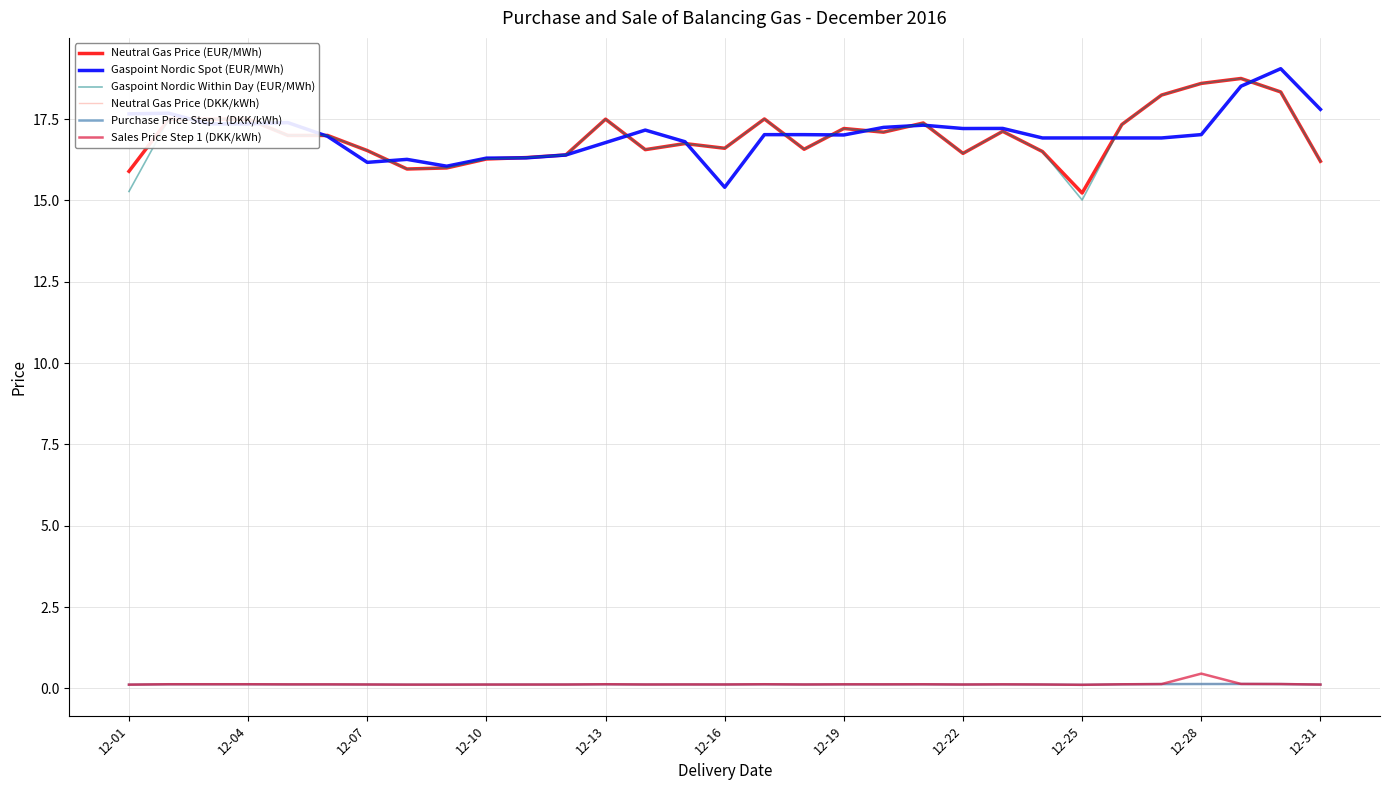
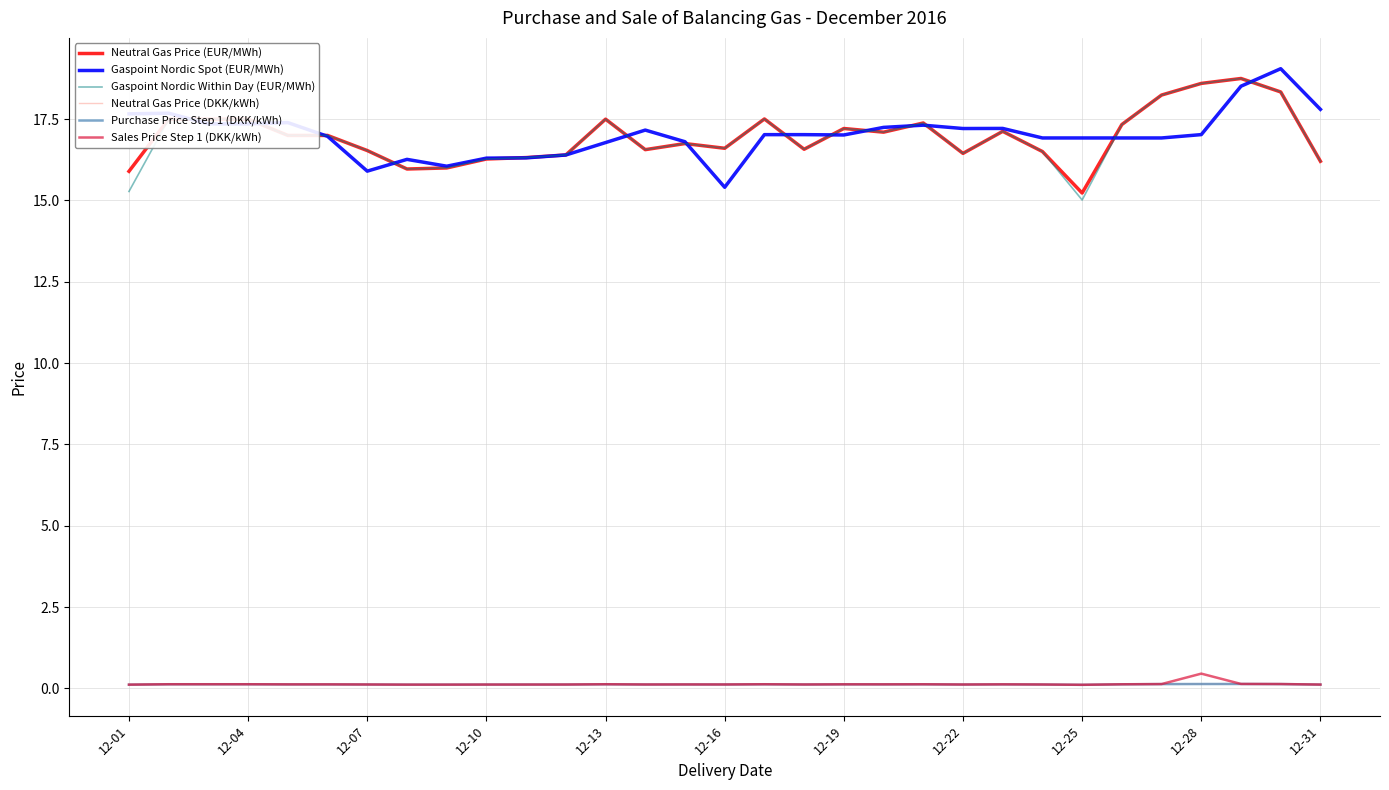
  {
    "Neutral Gas Price (EUR/MWh)": {
      "12-01": 15.9,
      "12-25": 15.2
    },
    "Gaspoint Nordic Spot (EUR/MWh)": {
-     "12-07": 16.2,
+     "12-07": 15.9,
      "12-13": 16.8,
      "12-16": 15.4,
      "12-19": 17.0,
      "12-22": 17.2,
      "12-25": 16.9,
      "12-28": 17.0,
      "12-31": 17.8
    },
    "Sales Price Step 1 (DKK/kWh)": {
      "12-28": 0.5
    }
  }
